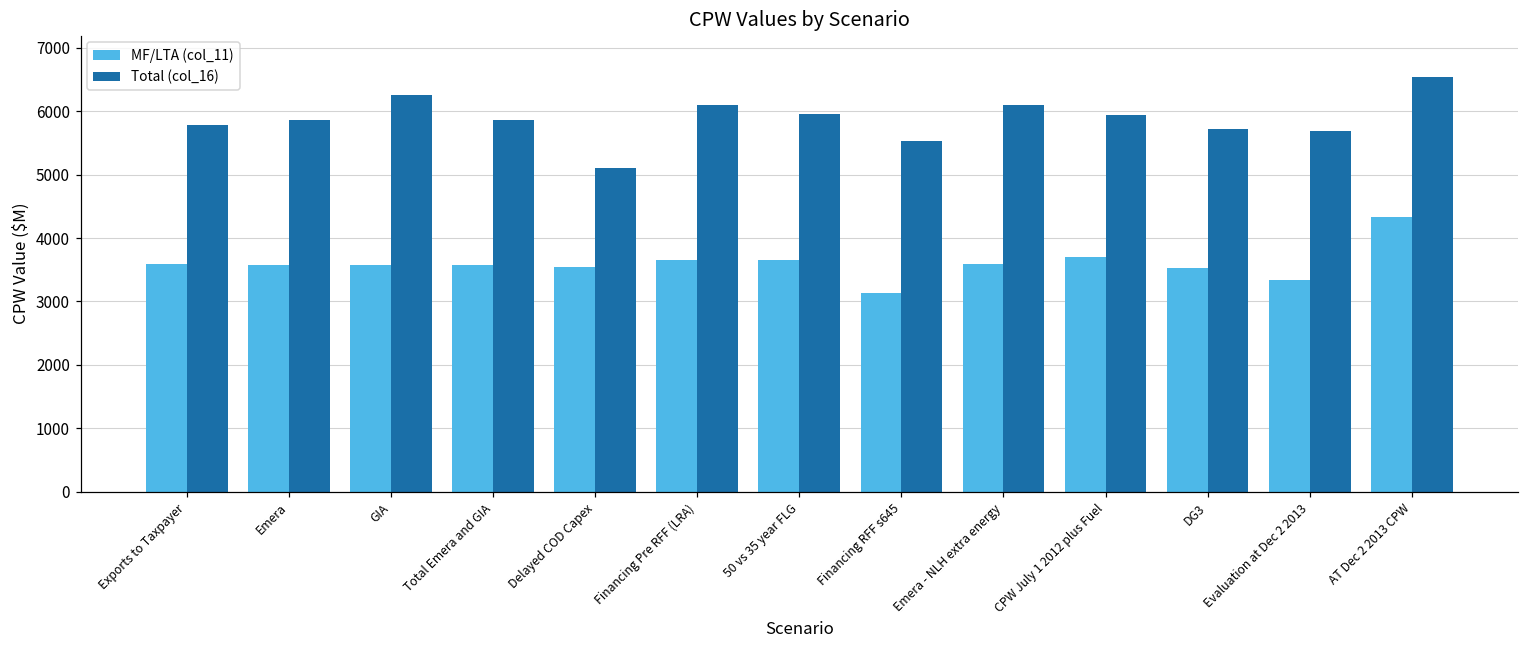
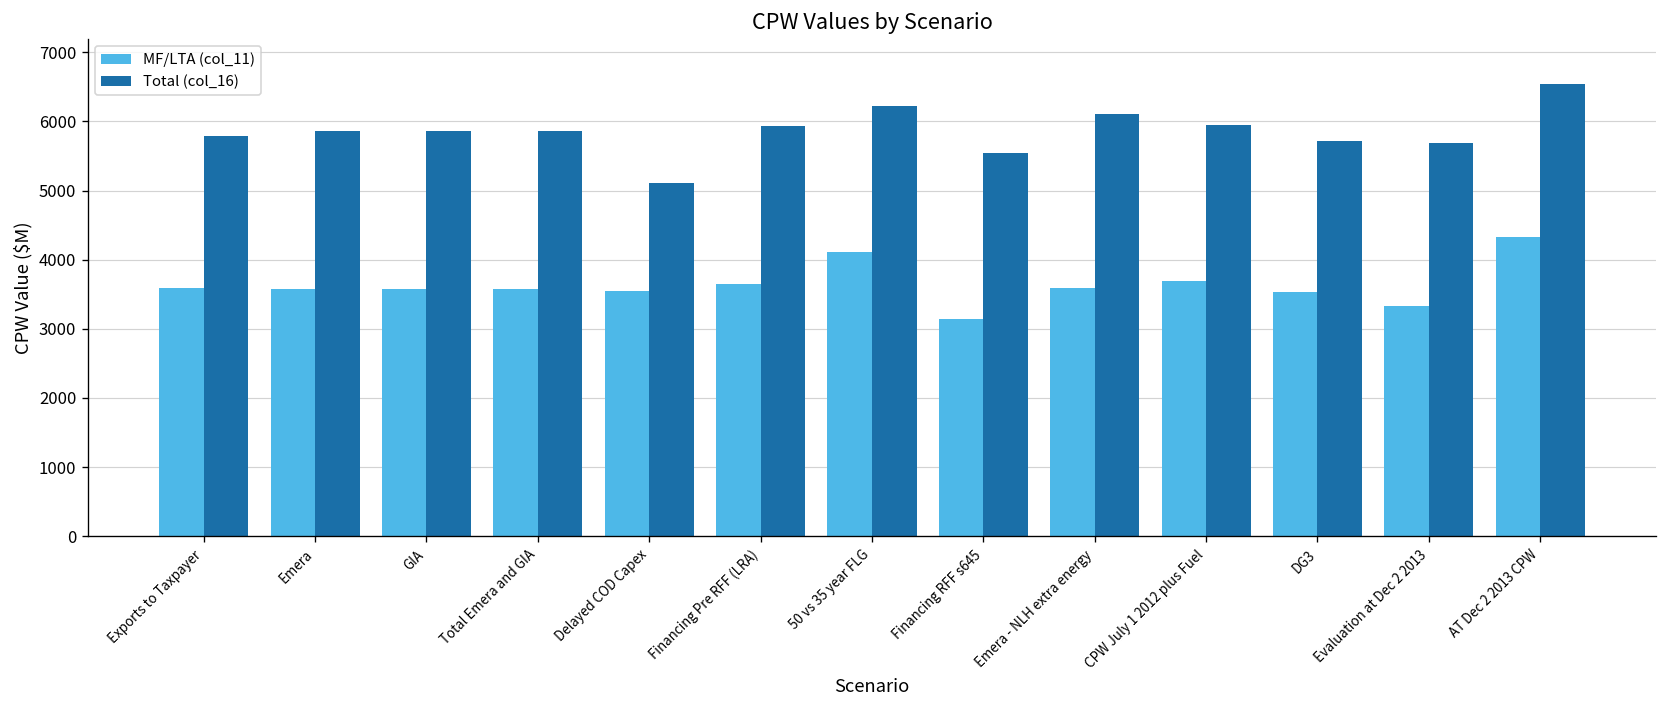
  {
    "MF/LTA (col_11)": {
      "Exports to Taxpayer": 3600,
      "Emera": 3600,
      "GIA": 3600,
      "Total Emera and GIA": 3600,
      "Delayed COD Capex": 3500,
      "Financing Pre RFF (LRA)": 3700,
-     "50 vs 35 year FLG": 3700,
+     "50 vs 35 year FLG": 4100,
      "Financing RFF s645": 3100,
      "Emera - NLH extra energy": 3600,
      "CPW July 1 2012 plus Fuel": 3700,
      "DG3": 3500,
      "Evaluation at Dec 2 2013": 3300,
      "AT Dec 2 2013 CPW": 4300
    },
    "Total (col_16)": {
      "Exports to Taxpayer": 5800,
      "Emera": 5900,
-     "GIA": 6300,
+     "GIA": 5900,
      "Total Emera and GIA": 5900,
      "Delayed COD Capex": 5100,
-     "Financing Pre RFF (LRA)": 6100,
-     "50 vs 35 year FLG": 6000,
+     "Financing Pre RFF (LRA)": 5900,
+     "50 vs 35 year FLG": 6200,
      "Financing RFF s645": 5500,
      "Emera - NLH extra energy": 6100,
      "CPW July 1 2012 plus Fuel": 5900,
      "DG3": 5700,
      "Evaluation at Dec 2 2013": 5700,
      "AT Dec 2 2013 CPW": 6500
    }
  }
